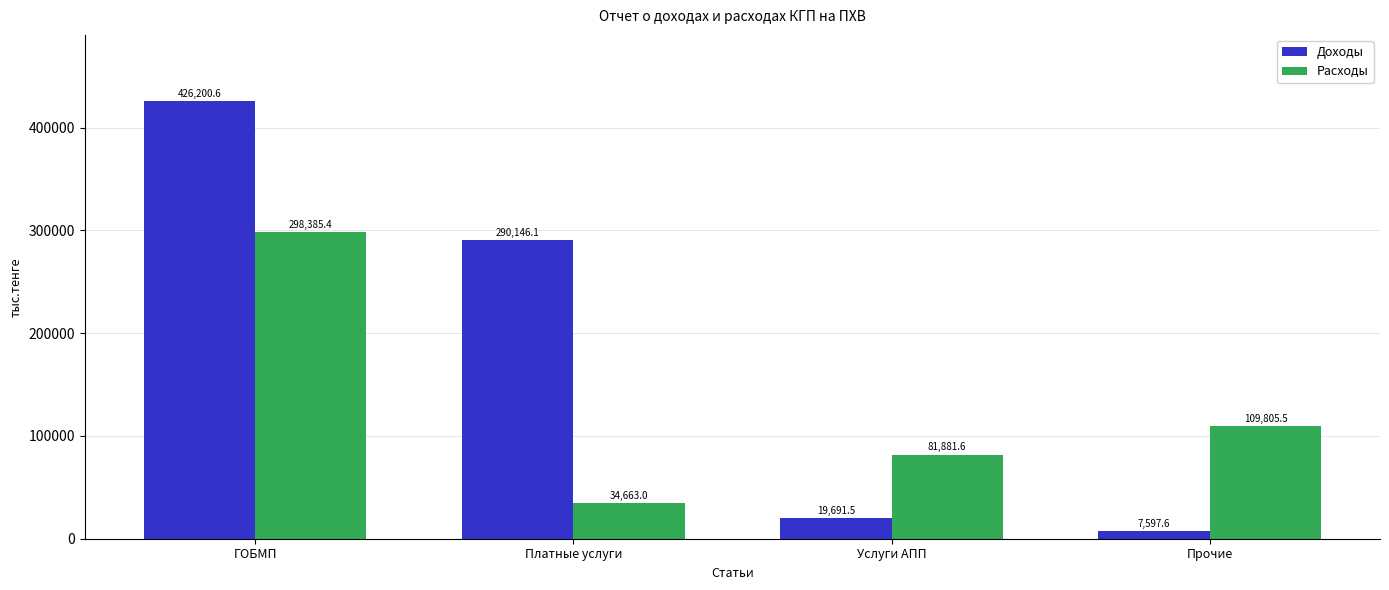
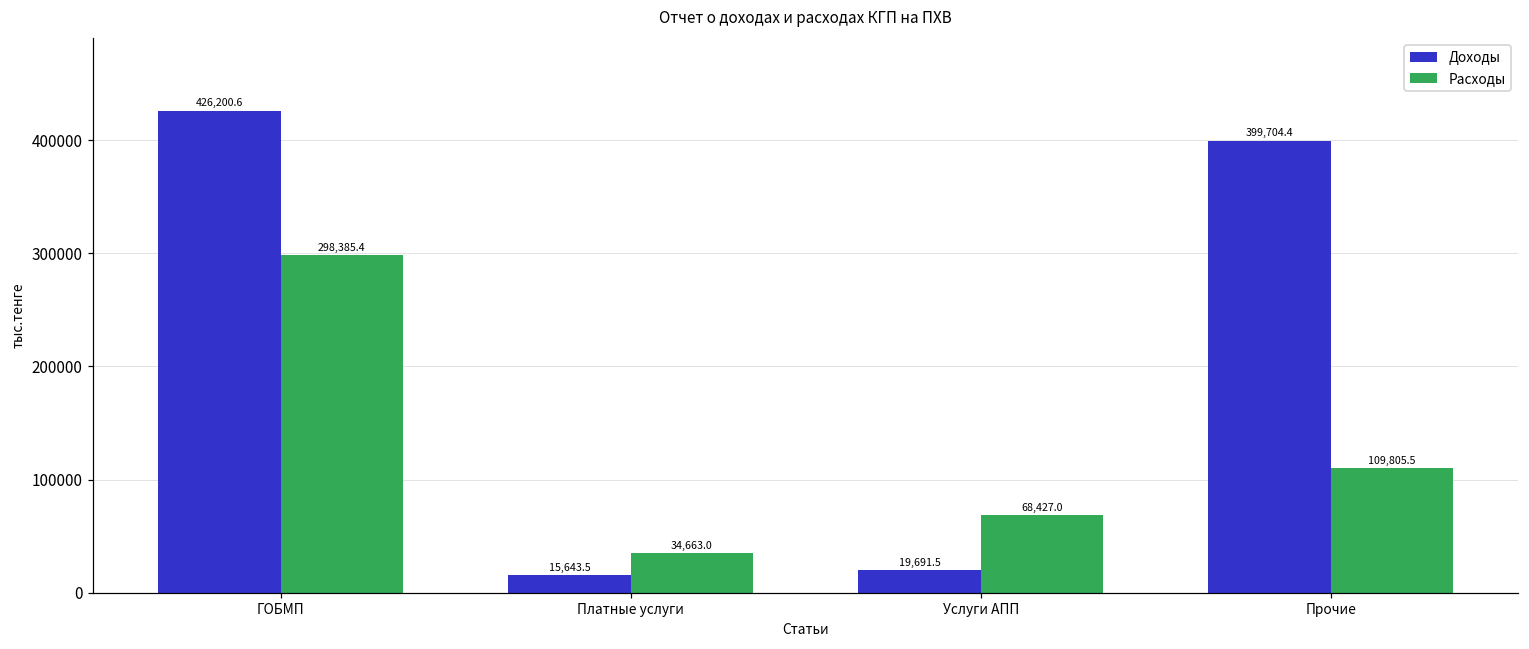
  {
    "Доходы": {
      "ГОБМП": "426,200.6",
-     "Платные услуги": "290,146.1",
+     "Платные услуги": "15,643.5",
      "Услуги АПП": "19,691.5",
-     "Прочие": "7,597.6"
+     "Прочие": "399,704.4"
    },
    "Расходы": {
      "ГОБМП": "298,385.4",
      "Платные услуги": "34,663.0",
-     "Услуги АПП": "81,881.6",
+     "Услуги АПП": "68,427.0",
      "Прочие": "109,805.5"
    }
  }
